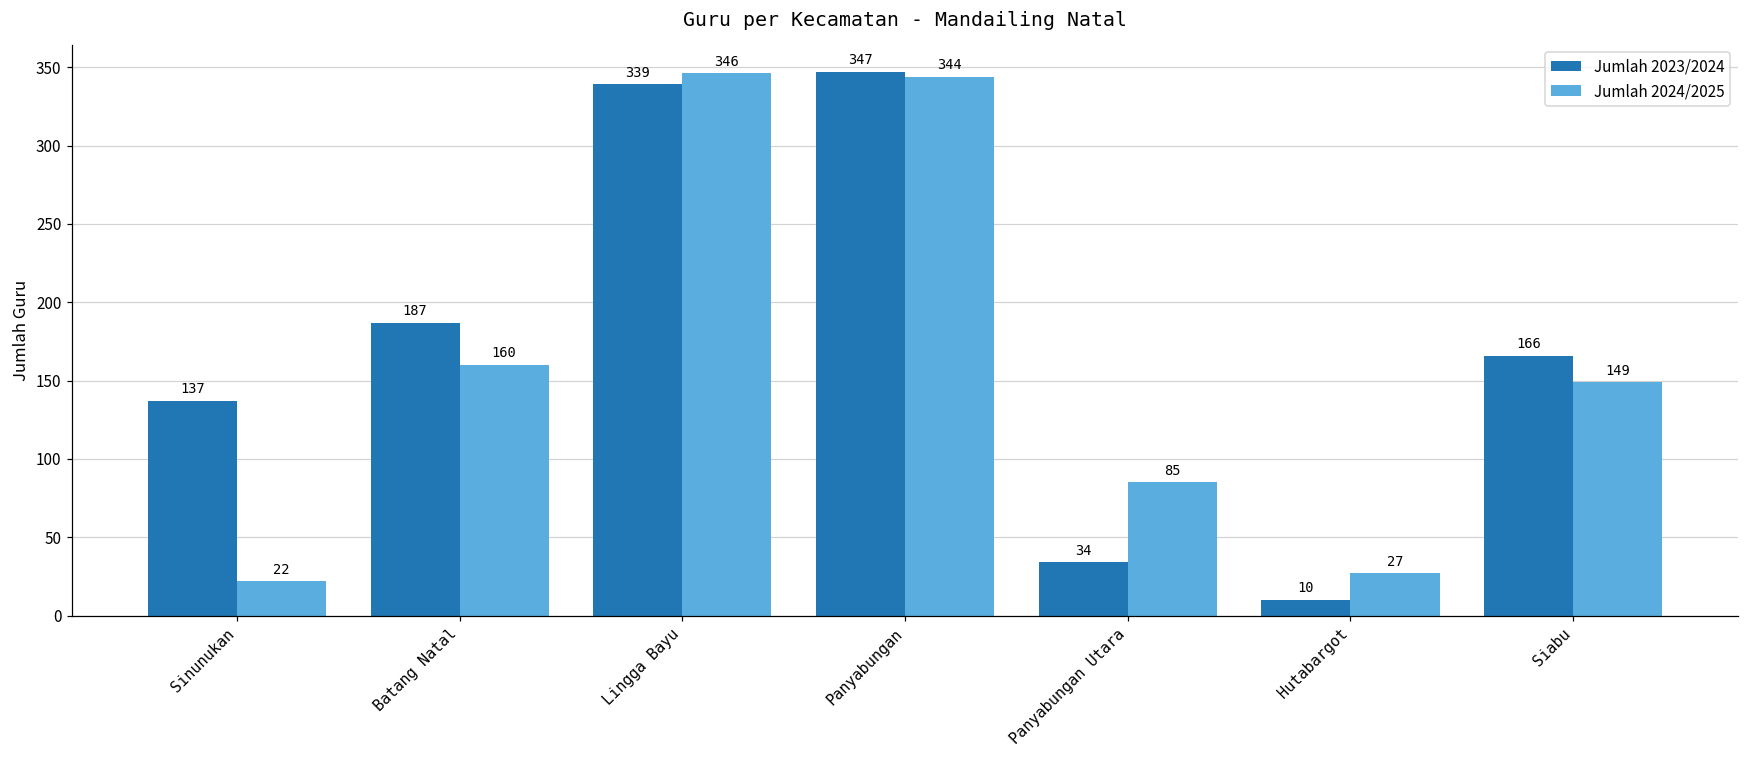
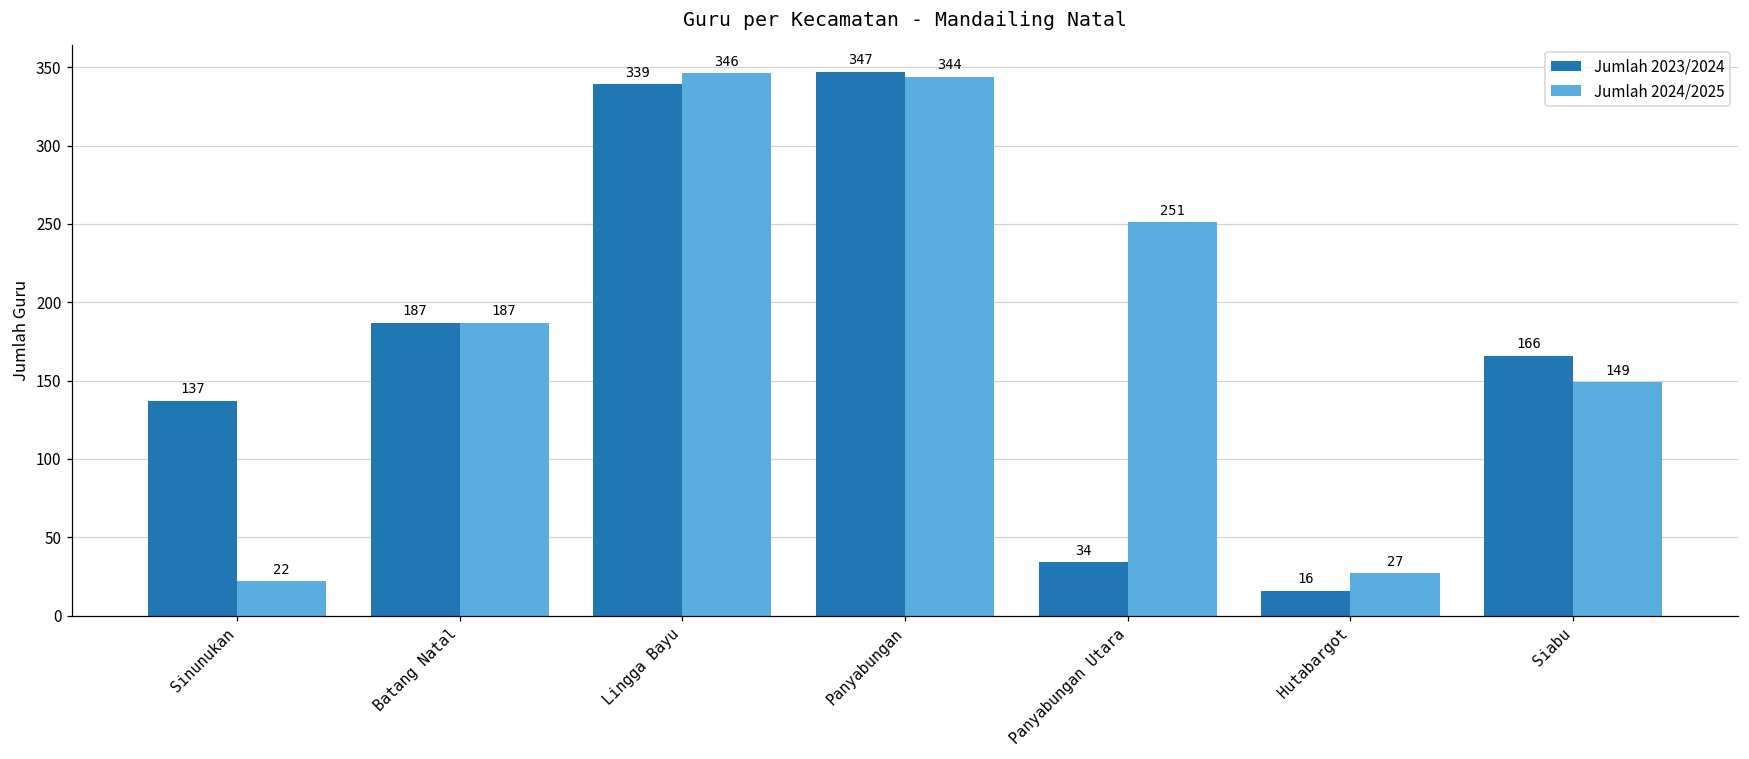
  {
    "Jumlah 2023/2024": {
      "Sinunukan": 137,
      "Batang Natal": 187,
      "Lingga Bayu": 339,
      "Panyabungan": 347,
      "Panyabungan Utara": 34,
-     "Hutabargot": 10,
+     "Hutabargot": 16,
      "Siabu": 166
    },
    "Jumlah 2024/2025": {
      "Sinunukan": 22,
-     "Batang Natal": 160,
+     "Batang Natal": 187,
      "Lingga Bayu": 346,
      "Panyabungan": 344,
-     "Panyabungan Utara": 85,
+     "Panyabungan Utara": 251,
      "Hutabargot": 27,
      "Siabu": 149
    }
  }
